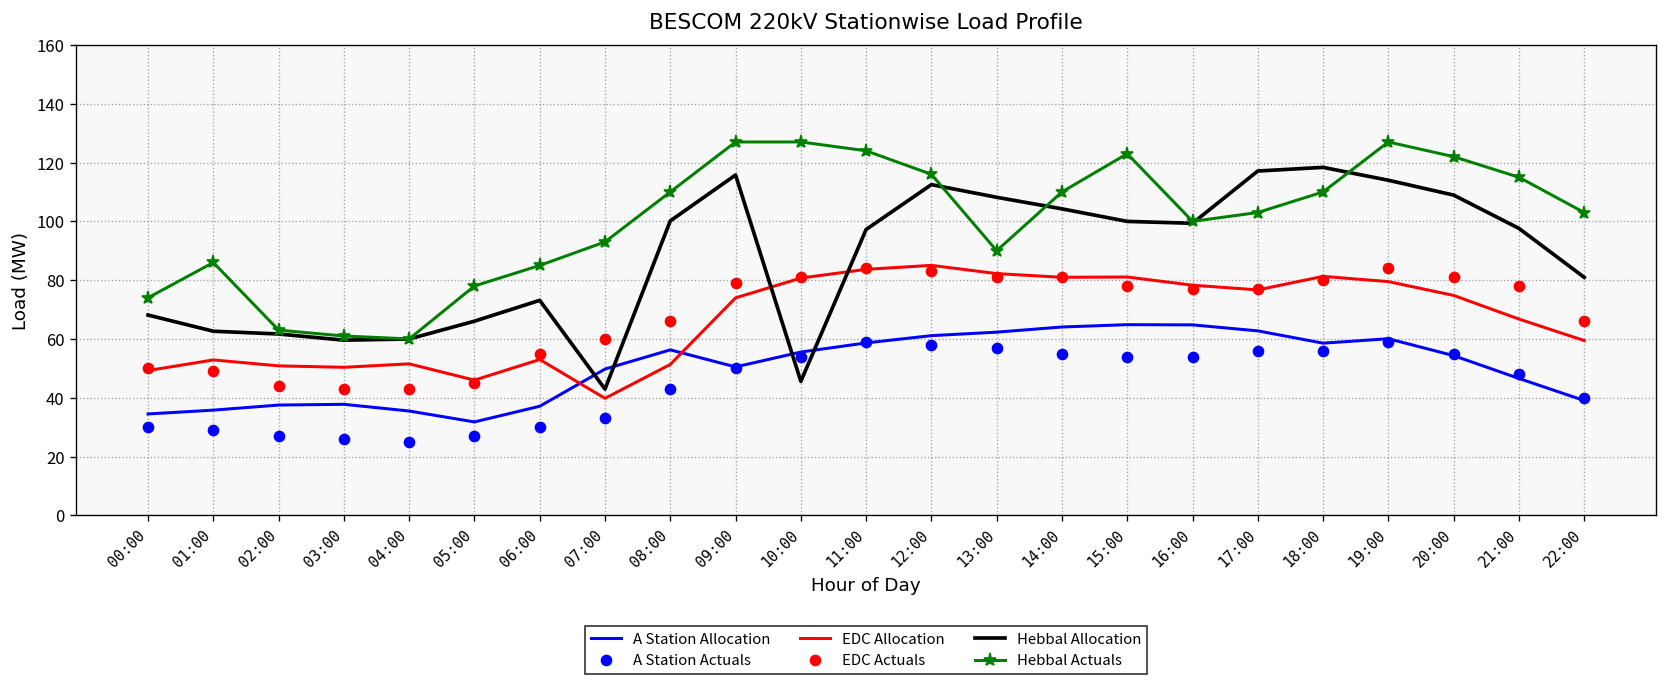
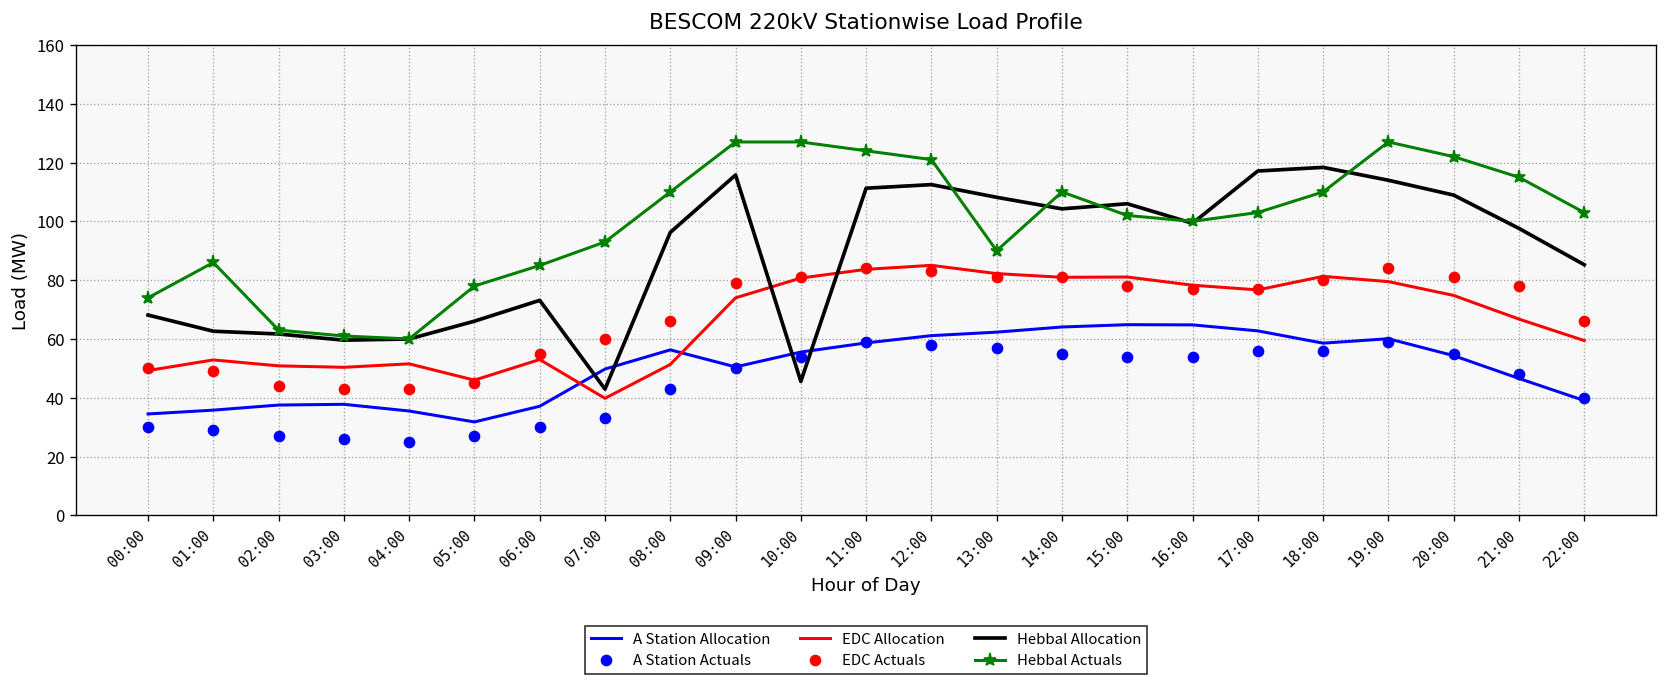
  {
    "Hebbal Allocation": {
      "00:00": 68,
      "01:00": 63,
      "02:00": 62,
      "03:00": 60,
      "05:00": 66,
      "06:00": 73,
      "07:00": 43,
-     "08:00": 100,
+     "08:00": 96,
      "09:00": 116,
      "10:00": 46,
-     "11:00": 97,
+     "11:00": 111,
      "12:00": 112,
      "13:00": 108,
      "14:00": 104,
-     "15:00": 100,
+     "15:00": 106,
      "17:00": 117,
      "18:00": 118,
      "19:00": 114,
      "20:00": 109,
      "21:00": 98,
-     "22:00": 81
+     "22:00": 85
    },
    "Hebbal Actuals": {
      "00:00": 74,
      "01:00": 86,
      "02:00": 63,
      "03:00": 61,
      "05:00": 78,
      "06:00": 85,
      "07:00": 93,
      "08:00": 110,
      "09:00": 127,
      "10:00": 127,
      "11:00": 124,
-     "12:00": 116,
+     "12:00": 121,
      "13:00": 90,
      "14:00": 110,
-     "15:00": 123,
+     "15:00": 102,
      "17:00": 103,
      "18:00": 110,
      "19:00": 127,
      "20:00": 122,
      "21:00": 115,
      "22:00": 103
    }
  }
